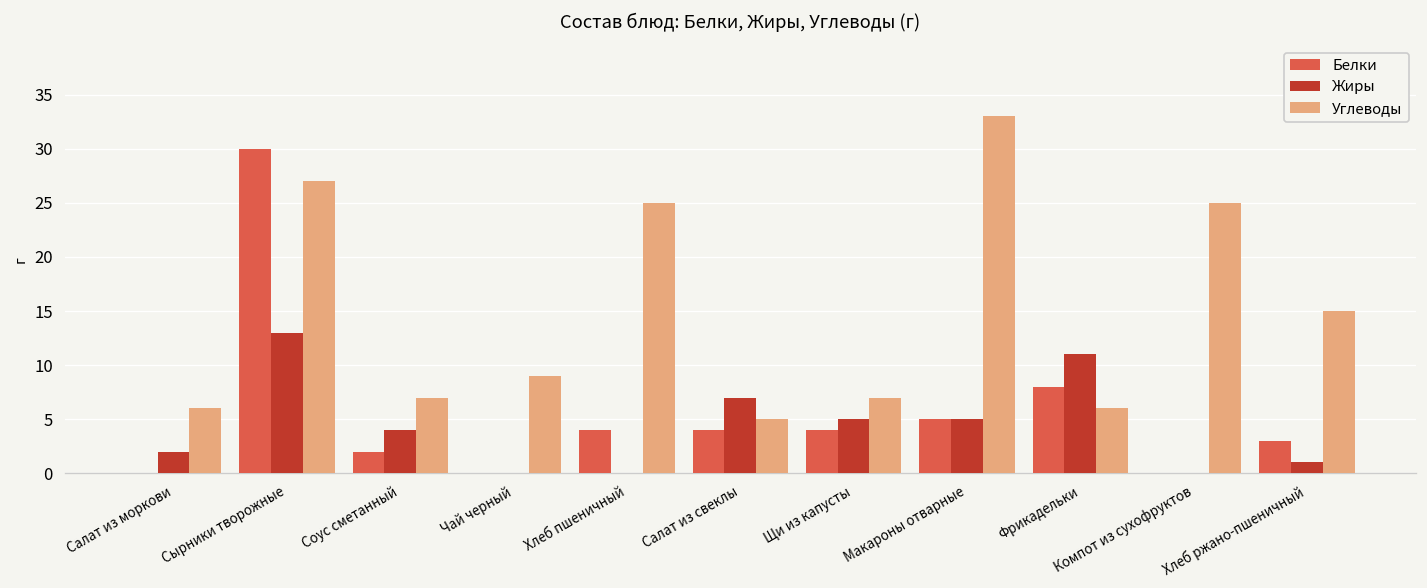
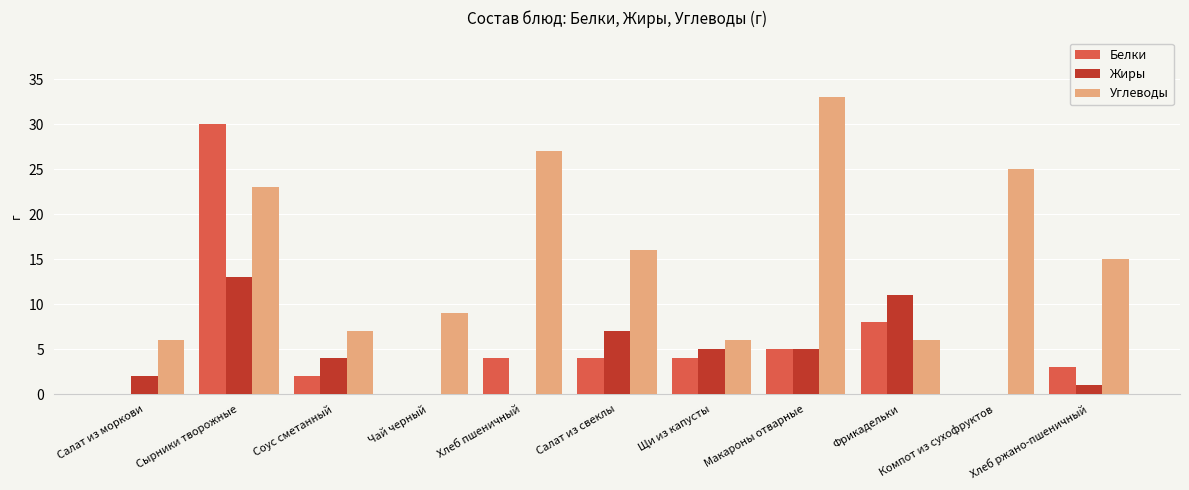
  {
    "Углеводы": {
      "Салат из моркови": 6,
-     "Сырники творожные": 27,
+     "Сырники творожные": 23,
      "Соус сметанный": 7,
      "Чай черный": 9,
-     "Хлеб пшеничный": 25,
-     "Салат из свеклы": 5,
-     "Щи из капусты": 7,
+     "Хлеб пшеничный": 27,
+     "Салат из свеклы": 16,
+     "Щи из капусты": 6,
      "Макароны отварные": 33,
      "Фрикадельки": 6,
      "Компот из сухофруктов": 25,
      "Хлеб ржано-пшеничный": 15
    }
  }
